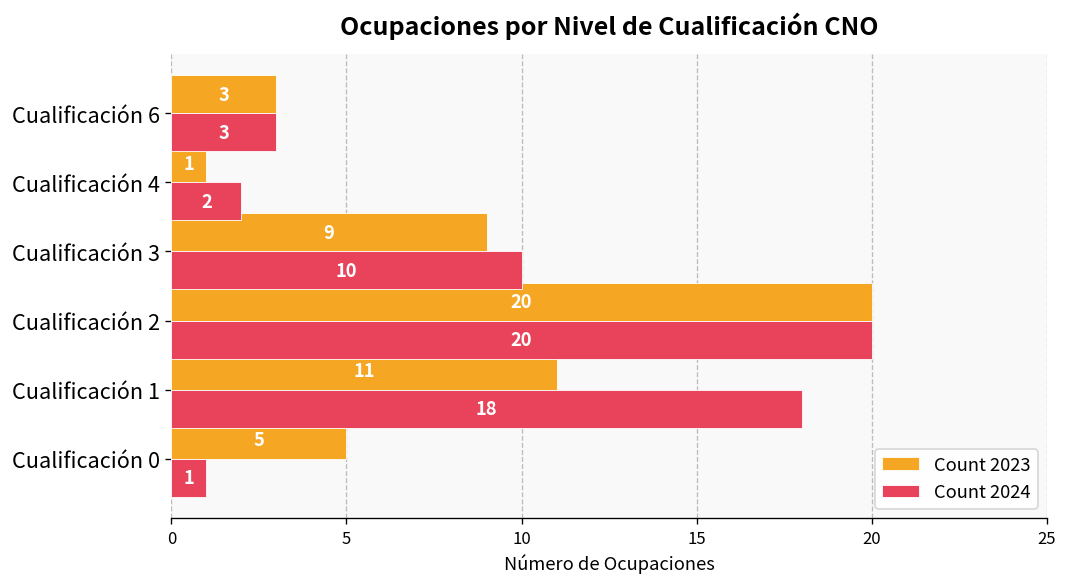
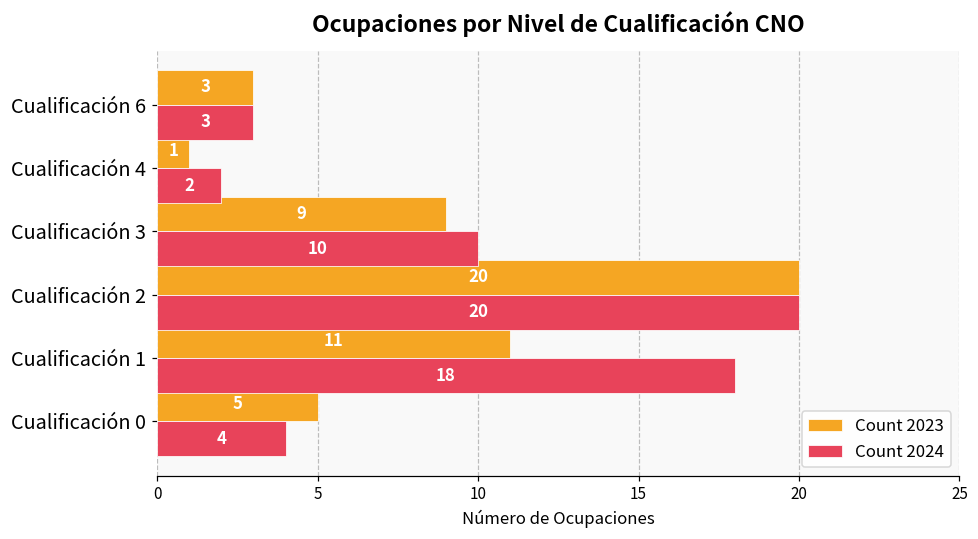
  {
    "Count 2023": {
      "Cualificación 6": 3,
      "Cualificación 4": 1,
      "Cualificación 3": 9,
      "Cualificación 2": 20,
      "Cualificación 1": 11,
      "Cualificación 0": 5
    },
    "Count 2024": {
      "Cualificación 6": 3,
      "Cualificación 4": 2,
      "Cualificación 3": 10,
      "Cualificación 2": 20,
      "Cualificación 1": 18,
-     "Cualificación 0": 1
+     "Cualificación 0": 4
    }
  }
